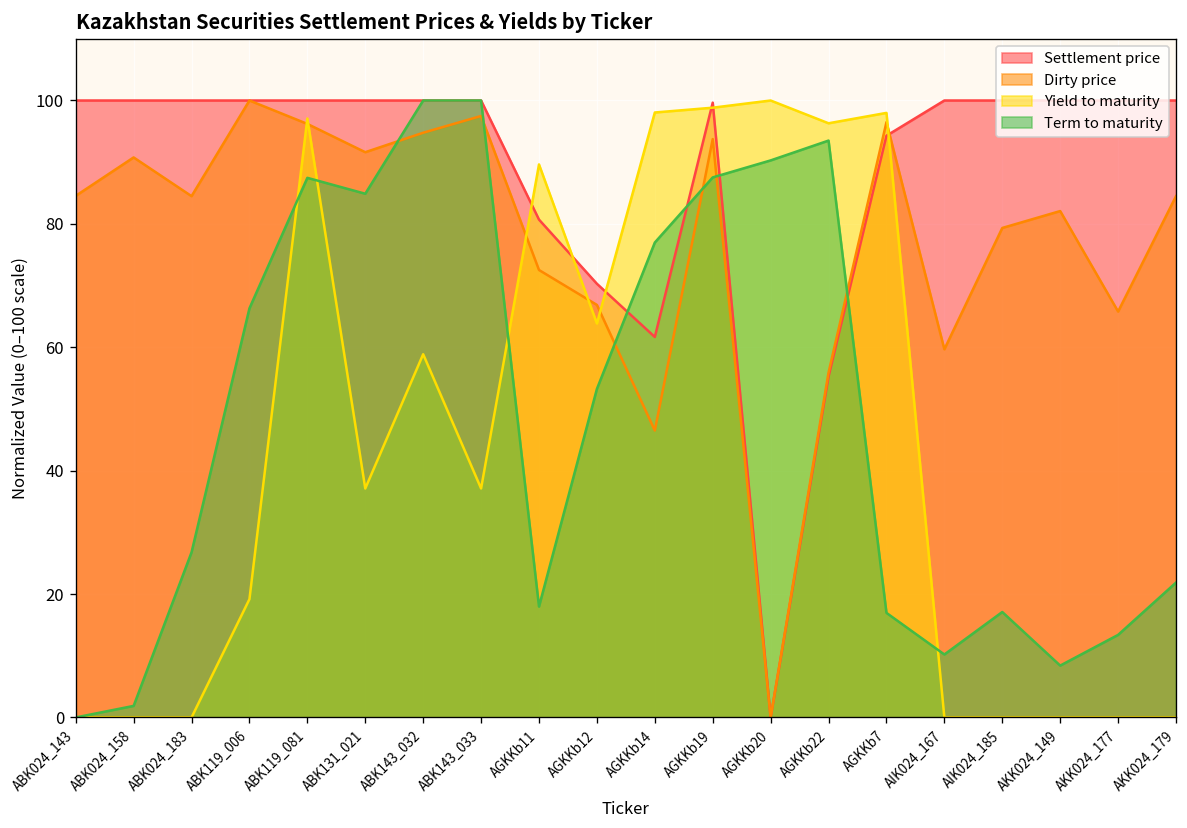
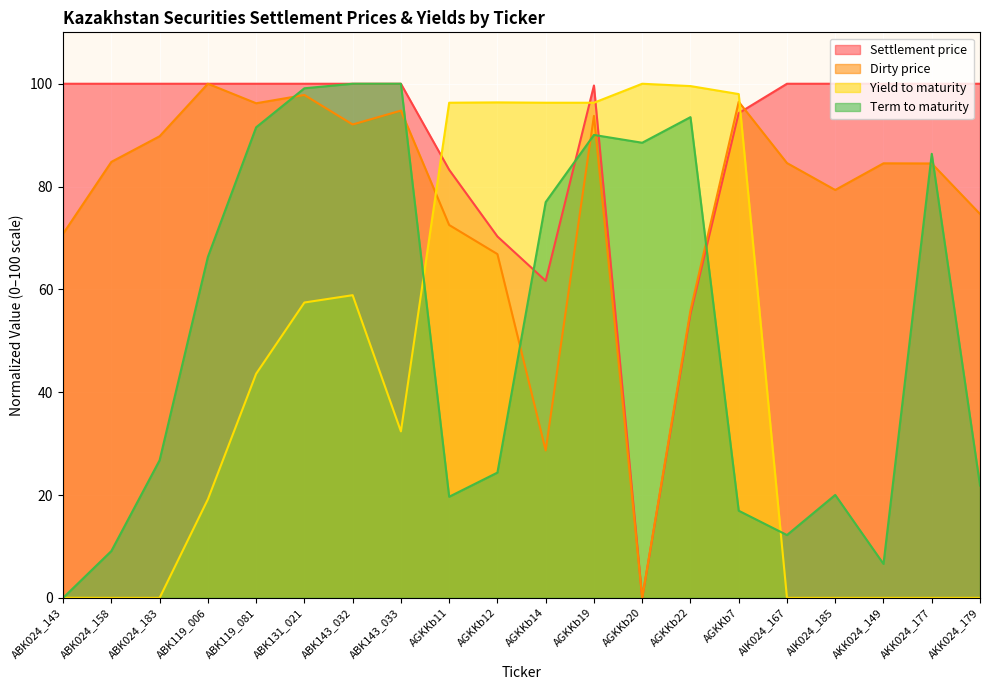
  {
    "Settlement price": {
      "ABK024_143": 100,
      "ABK024_158": 100,
      "ABK024_183": 100,
      "ABK119_081": 100,
      "ABK131_021": 100,
-     "AGKKb11": 81,
+     "AGKKb11": 83,
      "AGKKb12": 70,
      "AGKKb14": 62,
      "AGKKb19": 100,
      "AGKKb22": 55,
      "AGKKb7": 94,
      "AIK024_167": 100,
      "AKK024_179": 100
    },
    "Dirty price": {
-     "ABK024_143": 85,
-     "ABK024_158": 91,
-     "ABK024_183": 84,
+     "ABK024_143": 71,
+     "ABK024_158": 85,
+     "ABK024_183": 90,
      "ABK119_081": 96,
-     "ABK131_021": 92,
-     "ABK143_032": 95,
-     "ABK143_033": 97,
+     "ABK131_021": 98,
+     "ABK143_032": 92,
+     "ABK143_033": 95,
      "AGKKb11": 73,
      "AGKKb12": 67,
-     "AGKKb14": 47,
+     "AGKKb14": 29,
      "AGKKb19": 94,
      "AGKKb22": 56,
      "AGKKb7": 96,
-     "AIK024_167": 60,
+     "AIK024_167": 85,
      "AIK024_185": 79,
-     "AKK024_149": 82,
-     "AKK024_177": 66,
-     "AKK024_179": 84
+     "AKK024_149": 85,
+     "AKK024_177": 84,
+     "AKK024_179": 75
    },
    "Yield to maturity": {
      "ABK024_158": 0,
      "ABK024_183": 0,
      "ABK119_006": 19,
-     "ABK119_081": 97,
-     "ABK131_021": 37,
+     "ABK119_081": 44,
+     "ABK131_021": 57,
      "ABK143_032": 59,
-     "ABK143_033": 37,
-     "AGKKb11": 90,
-     "AGKKb12": 64,
-     "AGKKb14": 98,
-     "AGKKb19": 99,
+     "ABK143_033": 32,
+     "AGKKb11": 96,
+     "AGKKb12": 96,
+     "AGKKb14": 96,
+     "AGKKb19": 96,
      "AGKKb20": 100,
-     "AGKKb22": 96,
+     "AGKKb22": 100,
      "AGKKb7": 98,
      "AIK024_167": 0,
      "AIK024_185": 0,
      "AKK024_149": 0,
      "AKK024_177": 0,
      "AKK024_179": 0
    },
    "Term to maturity": {
-     "ABK024_158": 2,
+     "ABK024_158": 9,
      "ABK024_183": 27,
      "ABK119_006": 66,
-     "ABK119_081": 87,
-     "ABK131_021": 85,
-     "AGKKb11": 18,
-     "AGKKb12": 53,
+     "ABK119_081": 92,
+     "ABK131_021": 99,
+     "AGKKb11": 20,
+     "AGKKb12": 24,
      "AGKKb14": 77,
-     "AGKKb19": 88,
-     "AGKKb20": 90,
+     "AGKKb19": 90,
+     "AGKKb20": 89,
      "AGKKb22": 94,
      "AGKKb7": 17,
-     "AIK024_167": 10,
-     "AIK024_185": 17,
-     "AKK024_149": 8,
-     "AKK024_177": 13,
+     "AIK024_167": 12,
+     "AIK024_185": 20,
+     "AKK024_149": 7,
+     "AKK024_177": 86,
      "AKK024_179": 22
    }
  }
